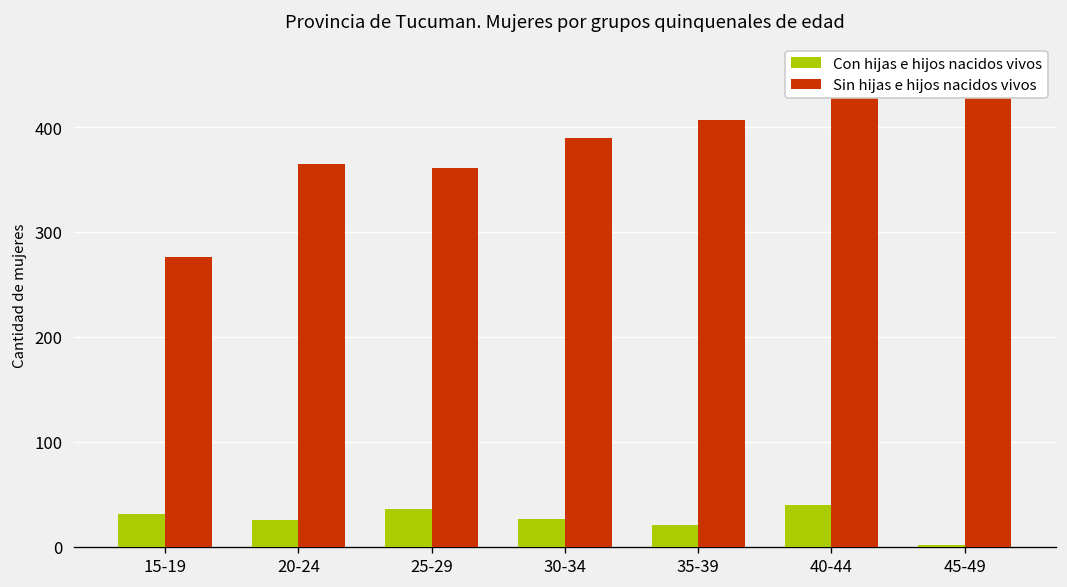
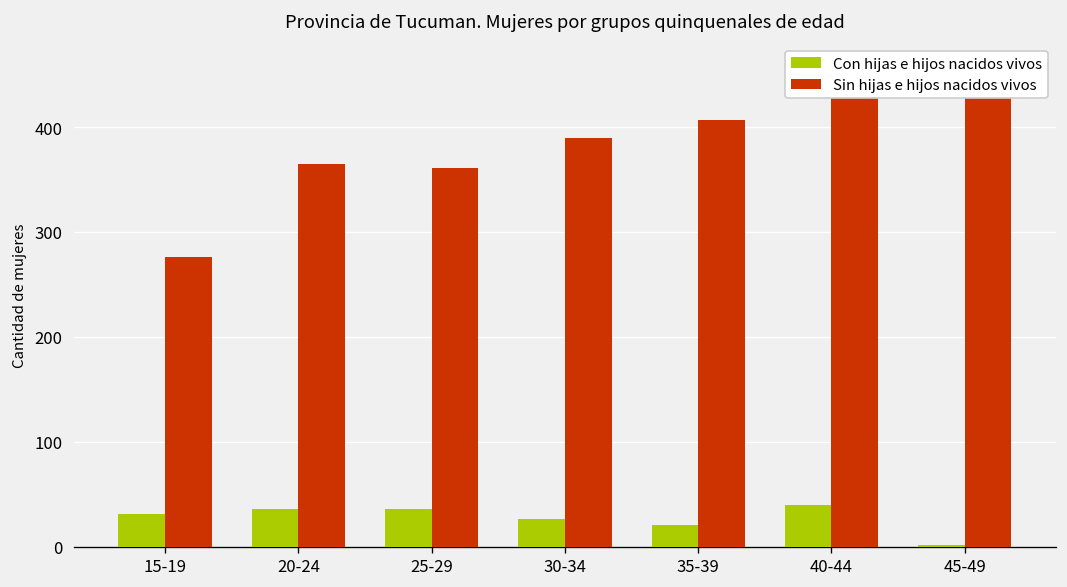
  {
    "Con hijas e hijos nacidos vivos": {
      "15-19": 30,
-     "20-24": 30,
+     "20-24": 40,
      "25-29": 40,
      "30-34": 30,
      "35-39": 20,
      "40-44": 40
    },
    "Sin hijas e hijos nacidos vivos": {
      "15-19": 280,
      "20-24": 370,
      "25-29": 360,
      "30-34": 390,
      "35-39": 410
    }
  }
